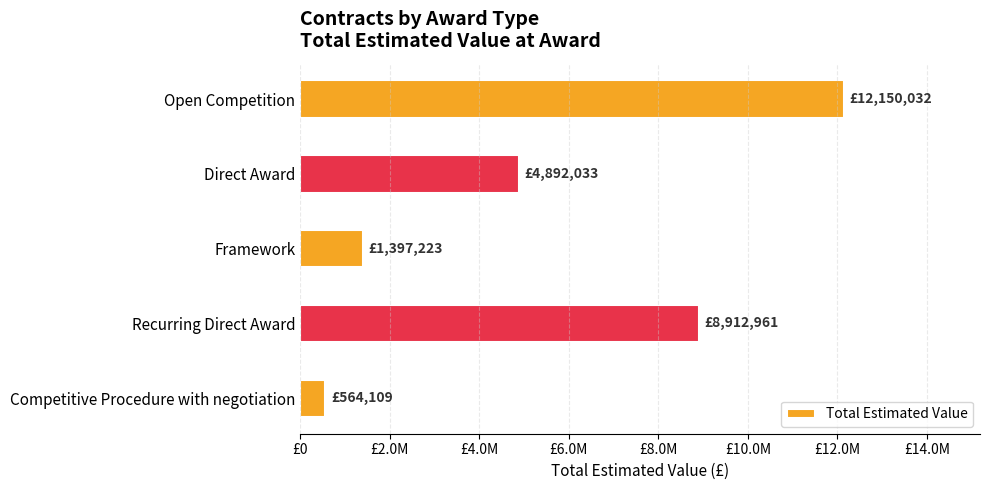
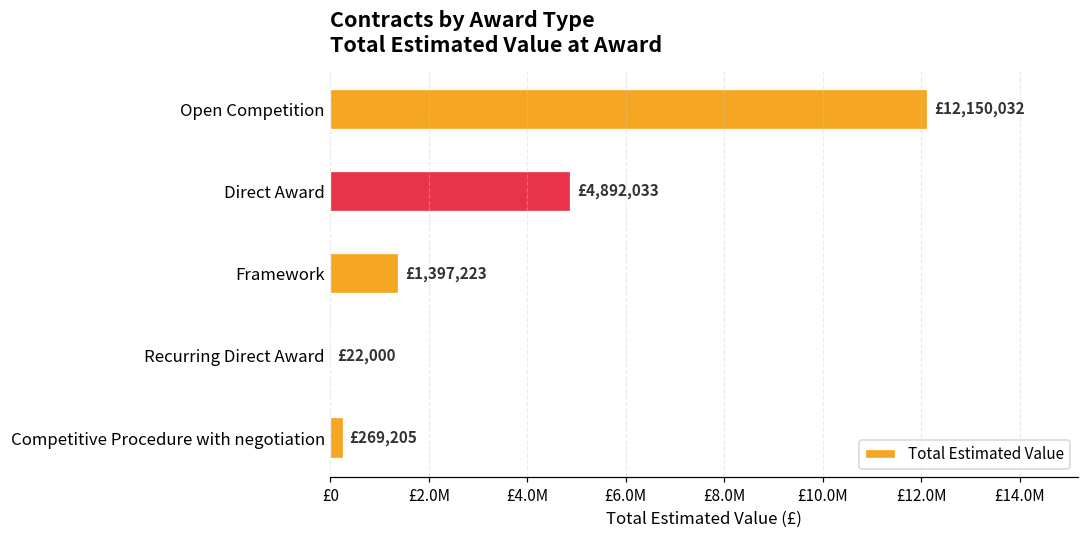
  {
    "Open Competition": "£12,150,032",
    "Direct Award": "£4,892,033",
    "Framework": "£1,397,223",
-   "Recurring Direct Award": "£8,912,961",
-   "Competitive Procedure with negotiation": "£564,109"
+   "Recurring Direct Award": "£22,000",
+   "Competitive Procedure with negotiation": "£269,205"
  }
